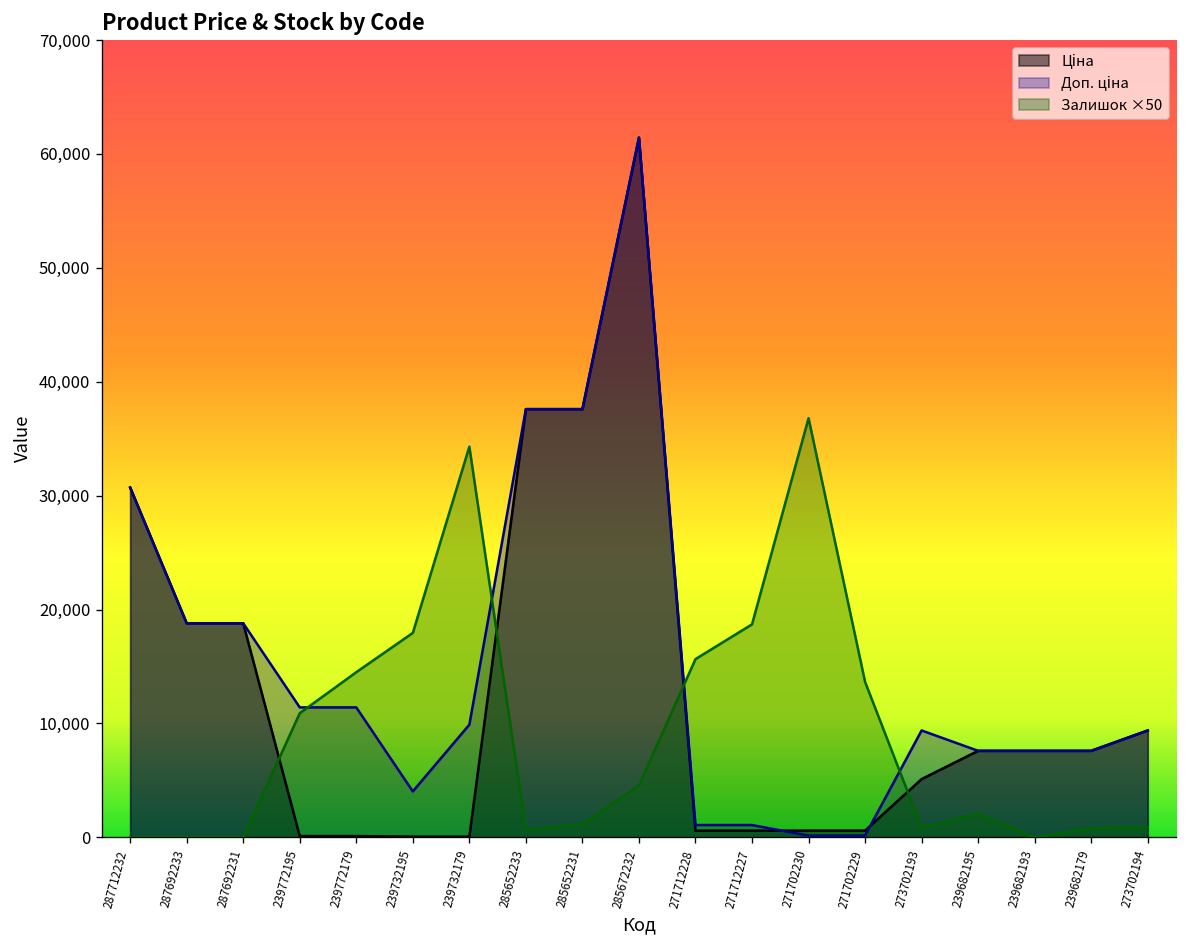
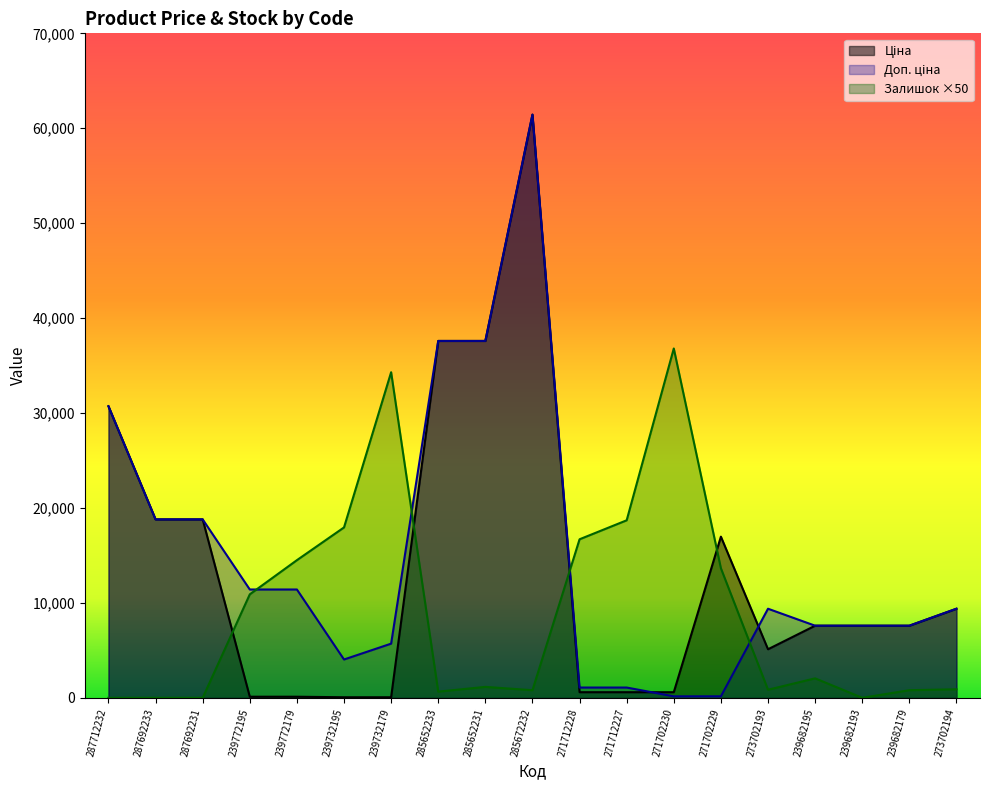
  {
    "Ціна": {
      "239772195": "0",
      "239772179": "0",
      "239732195": "0",
      "239732179": "0",
      "271712228": "1,000",
      "271712227": "1,000",
      "271702230": "1,000",
-     "271702229": "1,000",
+     "271702229": "17,000",
      "273702193": "5,000"
    },
    "Доп. ціна": {
      "239772195": "11,000",
      "239772179": "11,000",
      "239732195": "4,000",
-     "239732179": "10,000",
+     "239732179": "6,000",
      "271712228": "1,000",
      "271712227": "1,000",
      "271702230": "0",
      "271702229": "0",
      "273702193": "9,000"
    },
    "Залишок ×50": {
      "287712232": "0",
      "287692233": "0",
      "287692231": "0",
      "239772195": "11,000",
      "239772179": "15,000",
      "239732195": "18,000",
      "239732179": "34,000",
      "285652233": "1,000",
      "285652231": "1,000",
-     "285672232": "5,000",
-     "271712228": "16,000",
+     "285672232": "1,000",
+     "271712228": "17,000",
      "271712227": "19,000",
      "271702230": "37,000",
      "271702229": "14,000",
      "273702193": "1,000",
      "239682195": "2,000",
      "239682193": "0",
      "239682179": "1,000",
      "273702194": "1,000"
    }
  }
